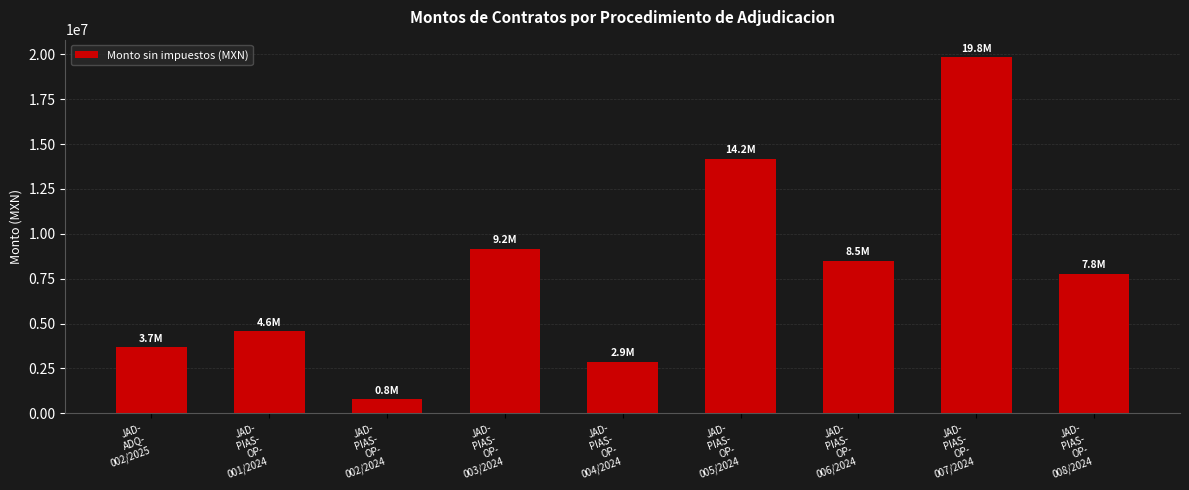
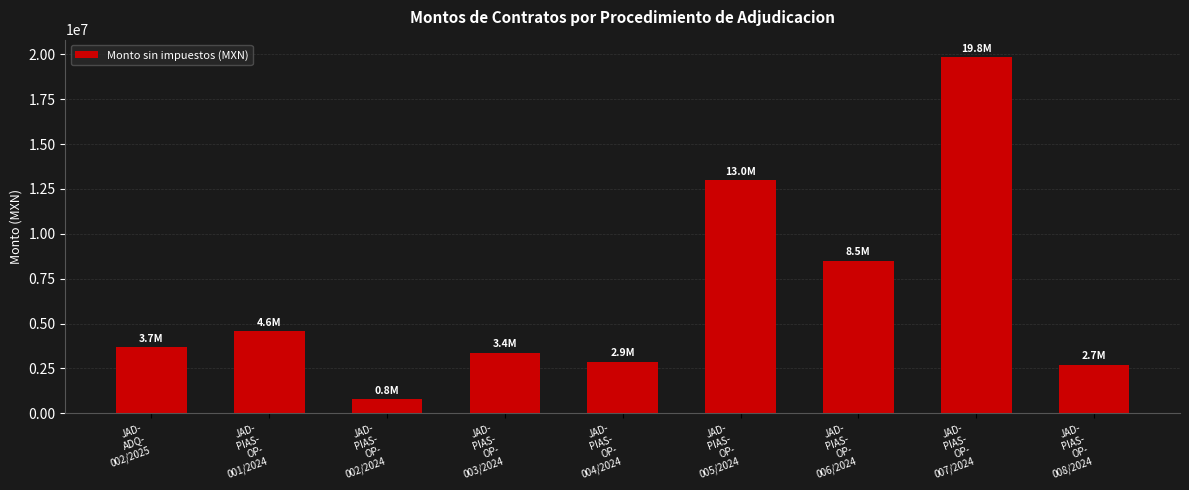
  {
    "JAD- ADQ- 002/2025": "3.7M",
    "JAD- PIAS- OP- 001/2024": "4.6M",
    "JAD- PIAS- OP- 002/2024": "0.8M",
-   "JAD- PIAS- OP- 003/2024": "9.2M",
+   "JAD- PIAS- OP- 003/2024": "3.4M",
    "JAD- PIAS- OP- 004/2024": "2.9M",
-   "JAD- PIAS- OP- 005/2024": "14.2M",
+   "JAD- PIAS- OP- 005/2024": "13.0M",
    "JAD- PIAS- OP- 006/2024": "8.5M",
    "JAD- PIAS- OP- 007/2024": "19.8M",
-   "JAD- PIAS- OP- 008/2024": "7.8M"
+   "JAD- PIAS- OP- 008/2024": "2.7M"
  }
